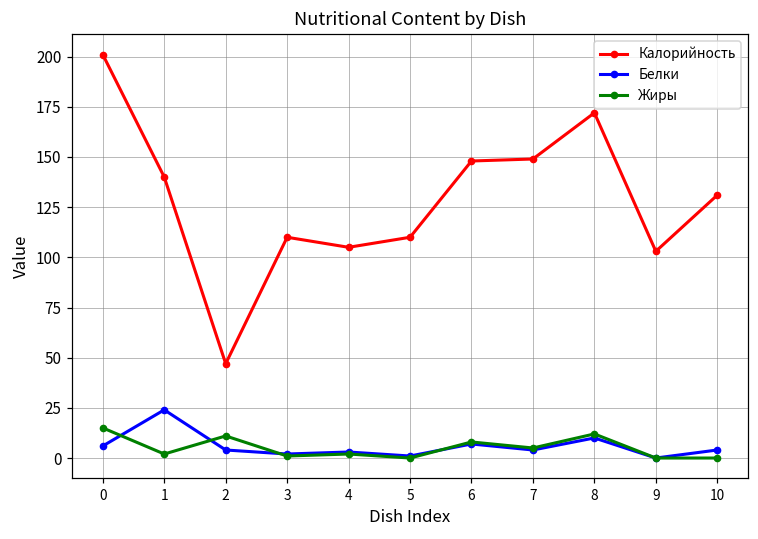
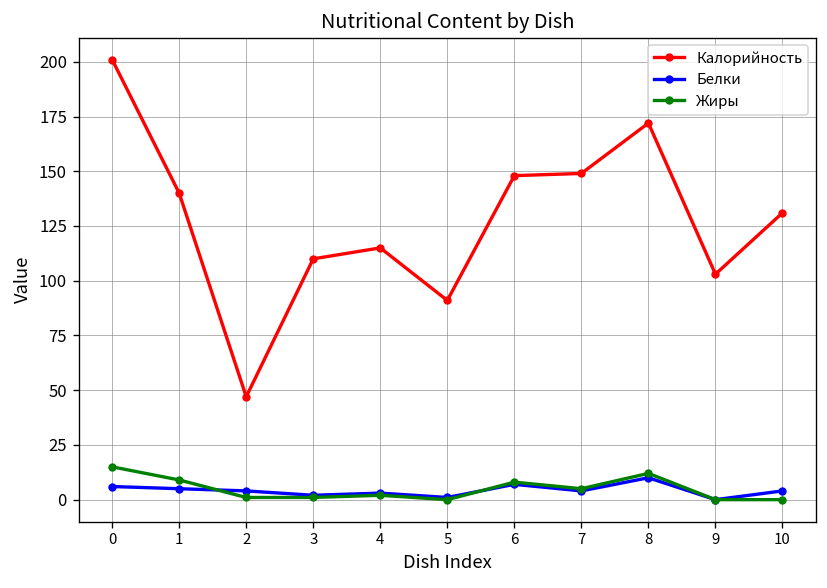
  {
    "Калорийность": {
      "0": 201,
      "1": 140,
      "2": 47,
      "3": 110,
-     "4": 105,
-     "5": 110,
+     "4": 115,
+     "5": 91,
      "6": 148,
      "7": 149,
      "8": 172,
      "9": 103,
      "10": 131
    },
    "Белки": {
      "0": 6,
-     "1": 24,
+     "1": 5,
      "2": 4,
      "8": 10,
      "10": 4
    },
    "Жиры": {
      "0": 15,
-     "1": 2,
-     "2": 11,
+     "1": 9,
+     "2": 1,
      "8": 12,
      "10": 0
    }
  }
